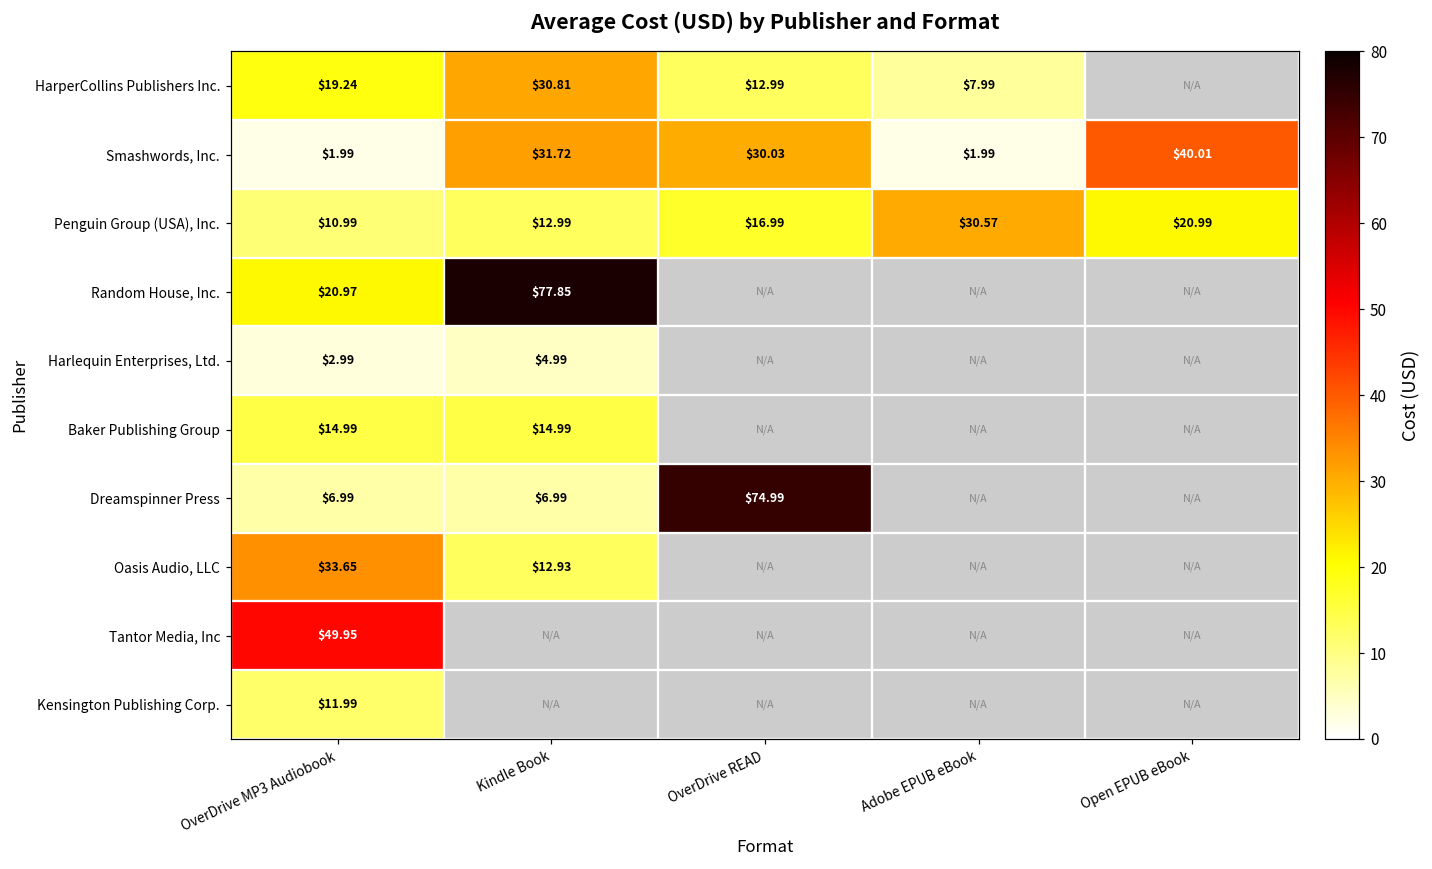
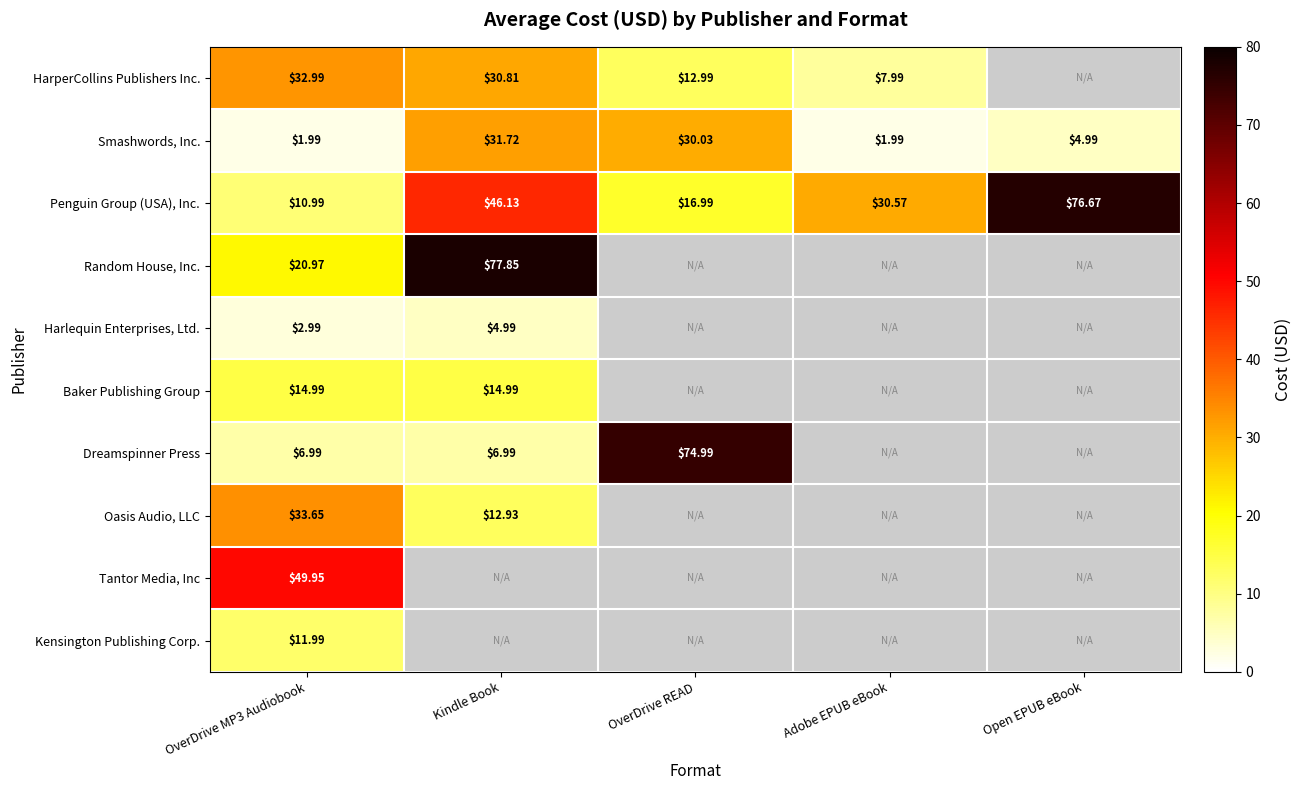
  {
    "HarperCollins Publishers Inc.": {
-     "OverDrive MP3 Audiobook": "$19.24",
+     "OverDrive MP3 Audiobook": "$32.99",
      "Kindle Book": "$30.81",
      "OverDrive READ": "$12.99",
      "Adobe EPUB eBook": "$7.99"
    },
    "Smashwords, Inc.": {
      "OverDrive MP3 Audiobook": "$1.99",
      "Kindle Book": "$31.72",
      "OverDrive READ": "$30.03",
      "Adobe EPUB eBook": "$1.99",
-     "Open EPUB eBook": "$40.01"
+     "Open EPUB eBook": "$4.99"
    },
    "Penguin Group (USA), Inc.": {
      "OverDrive MP3 Audiobook": "$10.99",
-     "Kindle Book": "$12.99",
+     "Kindle Book": "$46.13",
      "OverDrive READ": "$16.99",
      "Adobe EPUB eBook": "$30.57",
-     "Open EPUB eBook": "$20.99"
+     "Open EPUB eBook": "$76.67"
    },
    "Random House, Inc.": {
      "OverDrive MP3 Audiobook": "$20.97",
      "Kindle Book": "$77.85"
    },
    "Harlequin Enterprises, Ltd.": {
      "OverDrive MP3 Audiobook": "$2.99",
      "Kindle Book": "$4.99"
    },
    "Baker Publishing Group": {
      "OverDrive MP3 Audiobook": "$14.99",
      "Kindle Book": "$14.99"
    },
    "Dreamspinner Press": {
      "OverDrive MP3 Audiobook": "$6.99",
      "Kindle Book": "$6.99",
      "OverDrive READ": "$74.99"
    },
    "Oasis Audio, LLC": {
      "OverDrive MP3 Audiobook": "$33.65",
      "Kindle Book": "$12.93"
    },
    "Tantor Media, Inc": {
      "OverDrive MP3 Audiobook": "$49.95"
    },
    "Kensington Publishing Corp.": {
      "OverDrive MP3 Audiobook": "$11.99"
    }
  }
